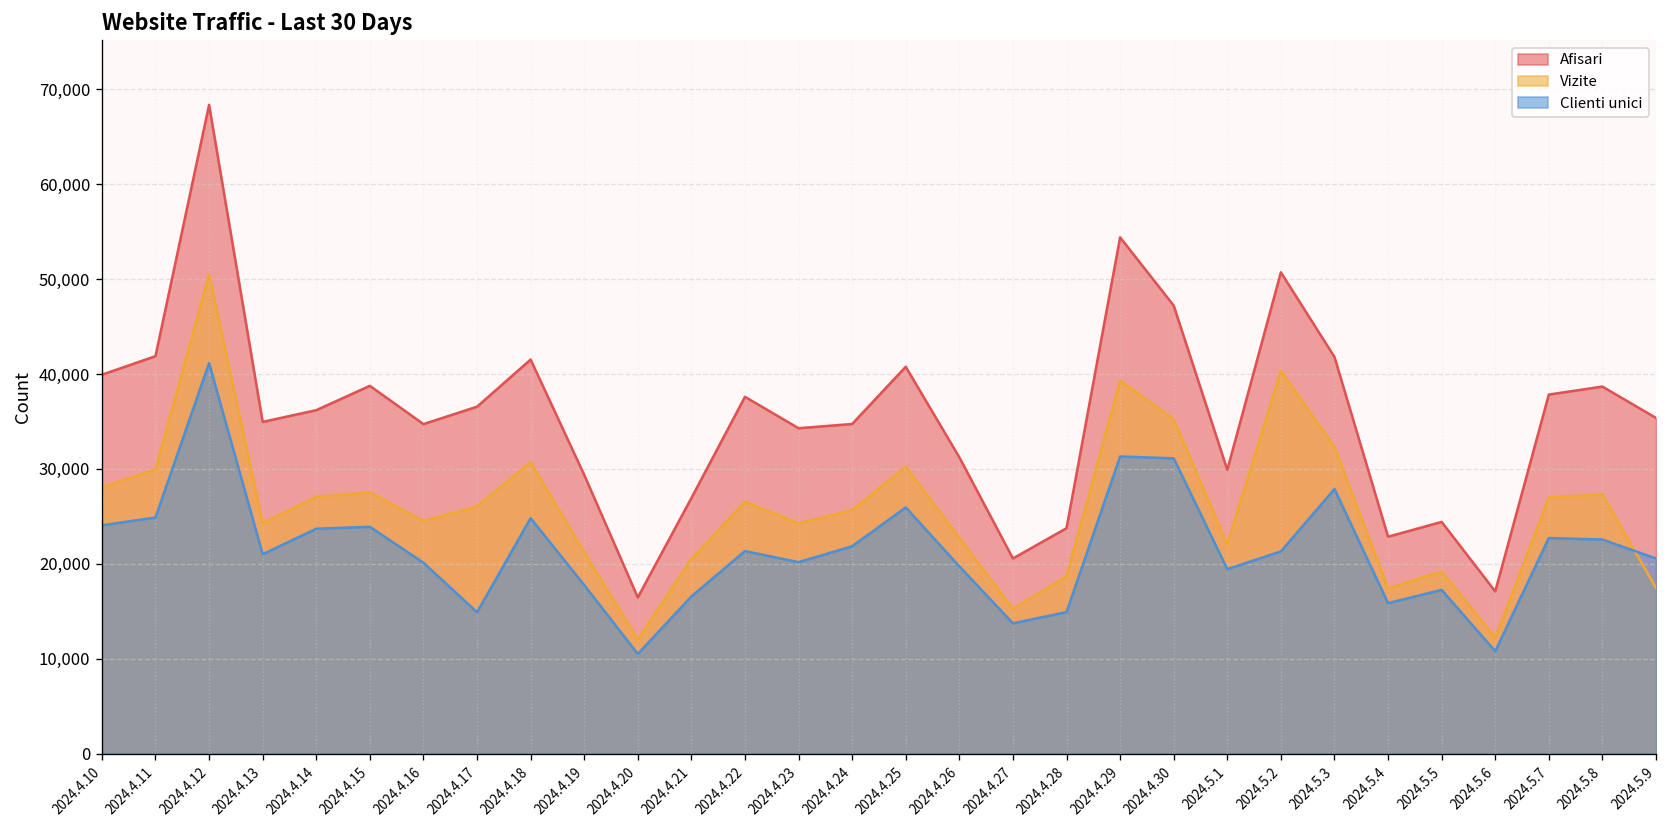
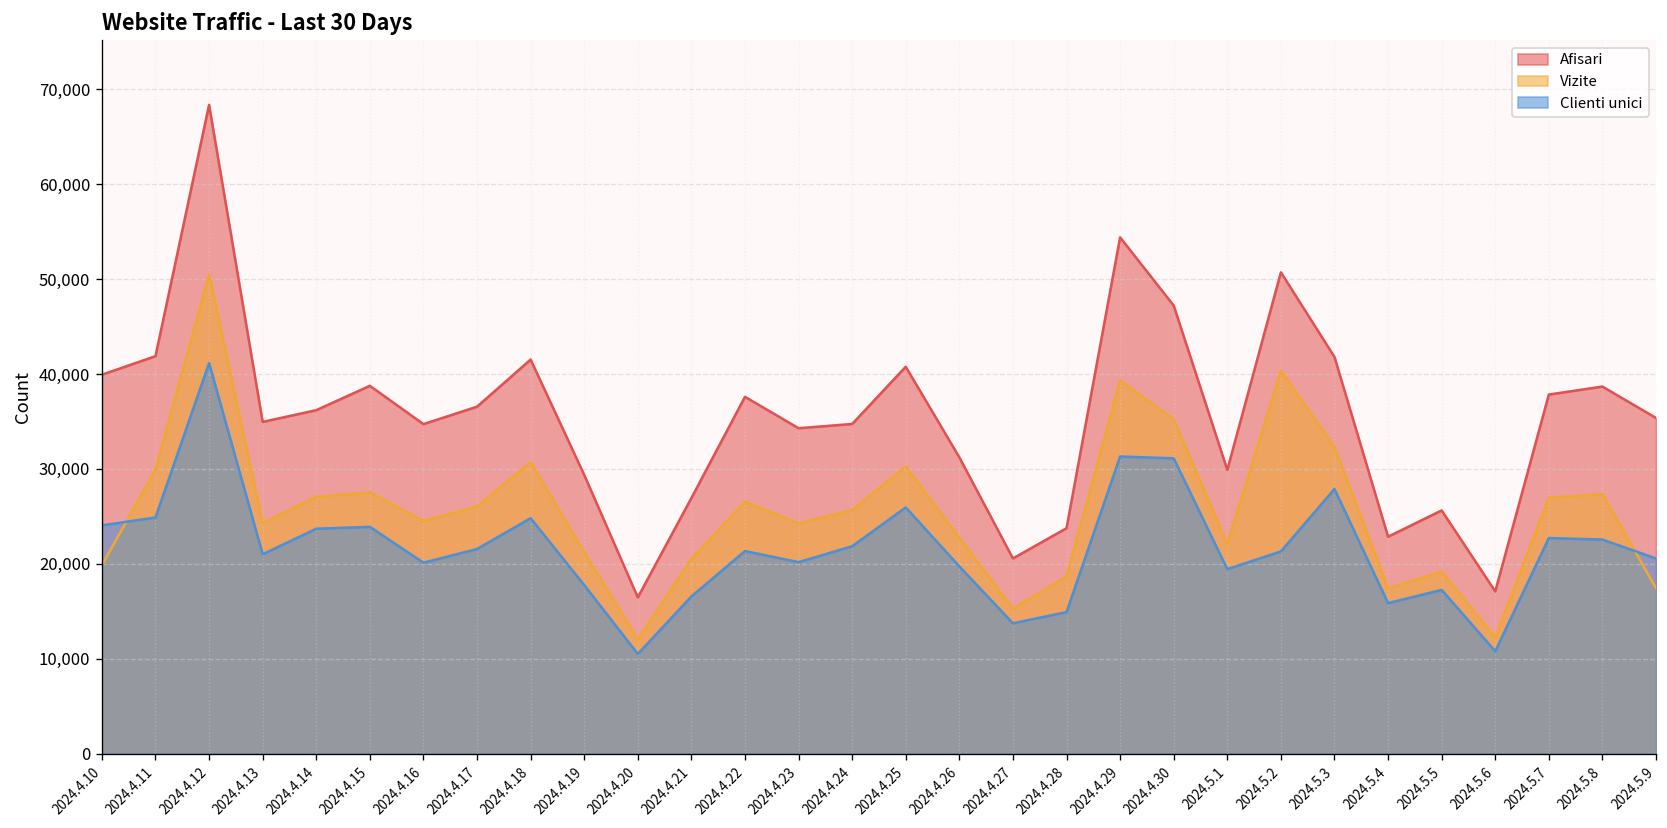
  {
    "Afisari": {
      "2024.4.10": "40,000",
      "2024.4.11": "42,000",
      "2024.4.12": "68,000",
      "2024.4.13": "35,000",
      "2024.4.14": "36,000",
      "2024.4.15": "39,000",
      "2024.4.16": "35,000",
      "2024.4.17": "37,000",
      "2024.4.18": "42,000",
      "2024.4.19": "29,000",
      "2024.4.20": "16,000",
      "2024.4.21": "27,000",
      "2024.4.22": "38,000",
      "2024.4.23": "34,000",
      "2024.4.24": "35,000",
      "2024.4.25": "41,000",
      "2024.4.26": "31,000",
      "2024.4.27": "21,000",
      "2024.4.28": "24,000",
      "2024.4.29": "54,000",
      "2024.4.30": "47,000",
      "2024.5.1": "30,000",
      "2024.5.2": "51,000",
      "2024.5.3": "42,000",
      "2024.5.4": "23,000",
-     "2024.5.5": "24,000",
+     "2024.5.5": "26,000",
      "2024.5.6": "17,000",
      "2024.5.7": "38,000",
      "2024.5.8": "39,000",
      "2024.5.9": "35,000"
    },
    "Vizite": {
-     "2024.4.10": "28,000",
+     "2024.4.10": "20,000",
      "2024.4.11": "30,000",
      "2024.4.12": "50,000",
      "2024.4.13": "24,000",
      "2024.4.14": "27,000",
      "2024.4.15": "28,000",
      "2024.4.16": "25,000",
      "2024.4.17": "26,000",
      "2024.4.18": "31,000",
      "2024.4.19": "21,000",
      "2024.4.20": "12,000",
      "2024.4.21": "21,000",
      "2024.4.22": "27,000",
      "2024.4.23": "24,000",
      "2024.4.24": "26,000",
      "2024.4.25": "30,000",
      "2024.4.26": "23,000",
      "2024.4.27": "15,000",
      "2024.4.28": "19,000",
      "2024.4.29": "39,000",
      "2024.4.30": "35,000",
      "2024.5.1": "22,000",
      "2024.5.2": "40,000",
      "2024.5.3": "32,000",
      "2024.5.4": "17,000",
      "2024.5.5": "19,000",
      "2024.5.6": "12,000",
      "2024.5.7": "27,000",
      "2024.5.8": "27,000",
      "2024.5.9": "17,000"
    },
    "Clienti unici": {
      "2024.4.10": "24,000",
      "2024.4.11": "25,000",
      "2024.4.12": "41,000",
      "2024.4.13": "21,000",
      "2024.4.14": "24,000",
      "2024.4.15": "24,000",
      "2024.4.16": "20,000",
-     "2024.4.17": "15,000",
+     "2024.4.17": "22,000",
      "2024.4.18": "25,000",
      "2024.4.19": "18,000",
      "2024.4.20": "10,000",
      "2024.4.21": "17,000",
      "2024.4.22": "21,000",
      "2024.4.23": "20,000",
      "2024.4.24": "22,000",
      "2024.4.25": "26,000",
      "2024.4.26": "20,000",
      "2024.4.27": "14,000",
      "2024.4.28": "15,000",
      "2024.4.29": "31,000",
      "2024.4.30": "31,000",
      "2024.5.1": "19,000",
      "2024.5.2": "21,000",
      "2024.5.3": "28,000",
      "2024.5.4": "16,000",
      "2024.5.5": "17,000",
      "2024.5.6": "11,000",
      "2024.5.7": "23,000",
      "2024.5.8": "23,000",
      "2024.5.9": "21,000"
    }
  }
